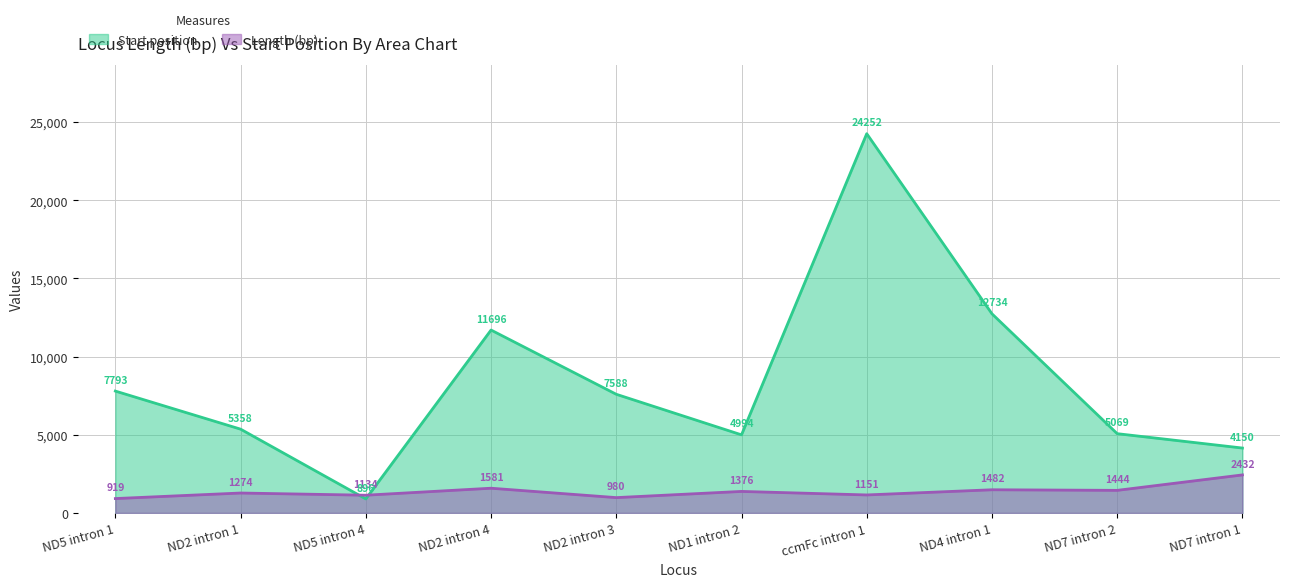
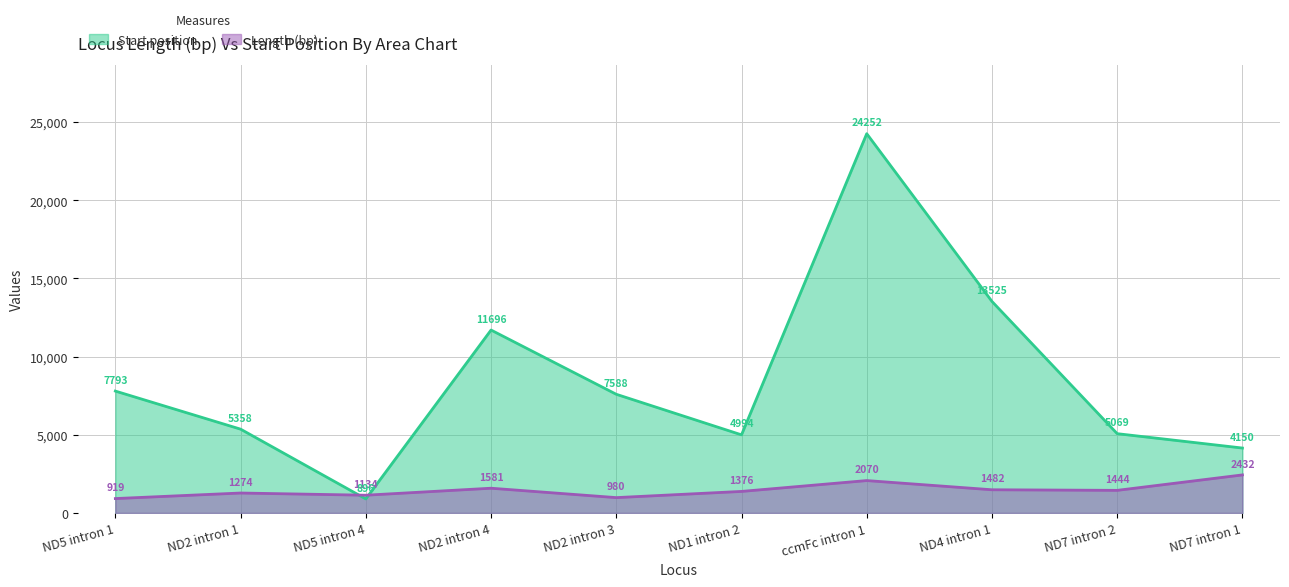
  {
    "Start position": {
      "ND5 intron 1": 7793,
      "ND2 intron 1": 5358,
      "ND2 intron 4": 11696,
      "ND2 intron 3": 7588,
      "ND1 intron 2": 4994,
      "ccmFc intron 1": 24252,
-     "ND4 intron 1": 12734,
+     "ND4 intron 1": 13525,
      "ND7 intron 2": 5069,
      "ND7 intron 1": 4150
    },
    "Length (bp)": {
      "ND5 intron 1": 919,
      "ND2 intron 1": 1274,
      "ND2 intron 4": 1581,
      "ND2 intron 3": 980,
      "ND1 intron 2": 1376,
-     "ccmFc intron 1": 1151,
+     "ccmFc intron 1": 2070,
      "ND4 intron 1": 1482,
      "ND7 intron 2": 1444,
      "ND7 intron 1": 2432
    }
  }
